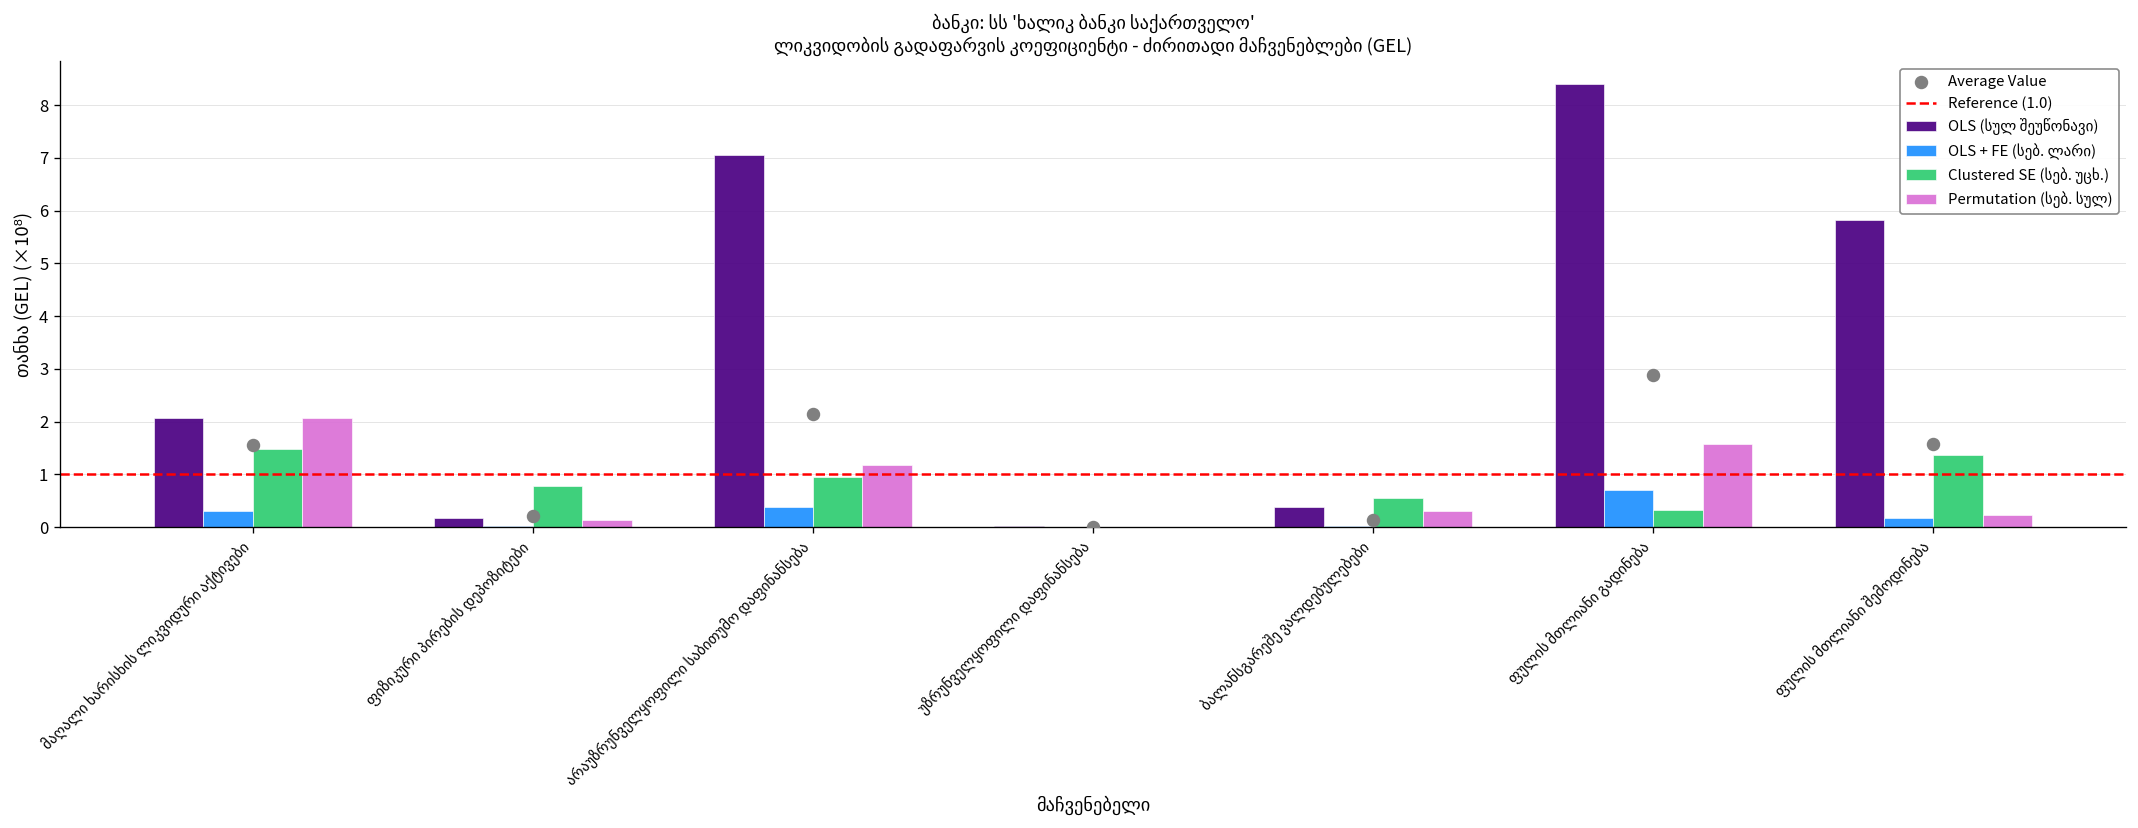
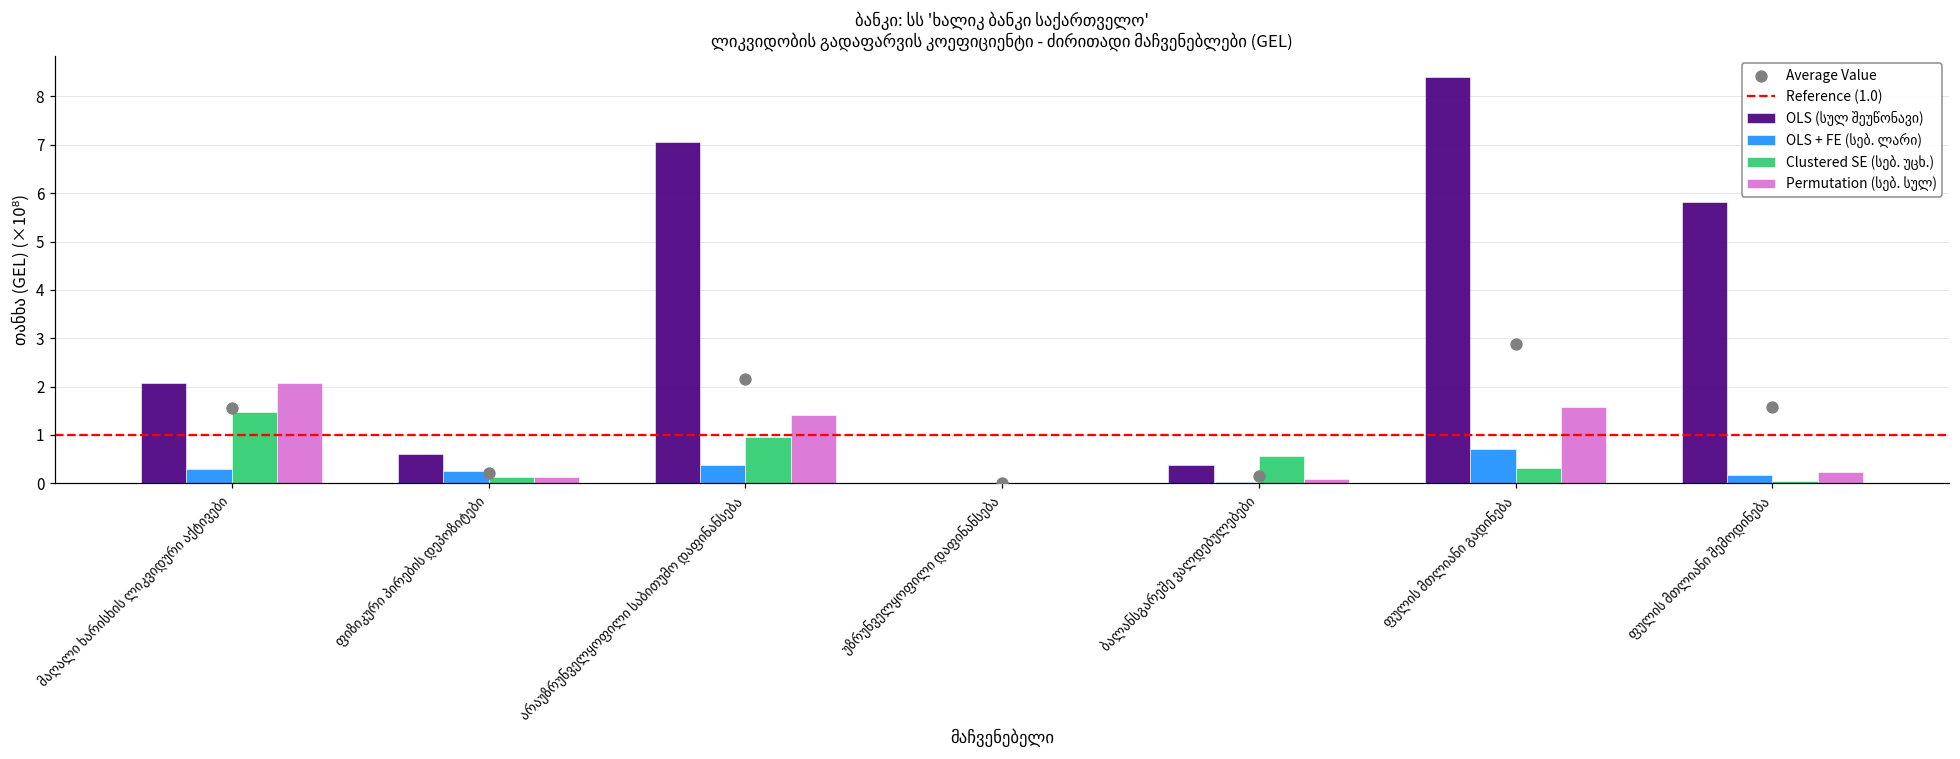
  {
    "OLS (სულ შეუწონავი)": {
      "მაღალი ხარისხის ლიკვიდური აქტივები": 2.1,
-     "ფიზიკური პირების დეპოზიტები": 0.2,
+     "ფიზიკური პირების დეპოზიტები": 0.6,
      "არაუზრუნველყოფილი საბითუმო დაფინანსება": 7.1,
      "ბალანსგარეშე ვალდებულებები": 0.4,
      "ფულის მთლიანი გადინება": 8.4,
      "ფულის მთლიანი შემოდინება": 5.8
    },
    "OLS + FE (სებ. ლარი)": {
      "მაღალი ხარისხის ლიკვიდური აქტივები": 0.3,
-     "ფიზიკური პირების დეპოზიტები": 0.0,
+     "ფიზიკური პირების დეპოზიტები": 0.3,
      "არაუზრუნველყოფილი საბითუმო დაფინანსება": 0.4,
      "უზრუნველყოფილი დაფინანსება": 0.0,
      "ფულის მთლიანი გადინება": 0.7,
      "ფულის მთლიანი შემოდინება": 0.2
    },
    "Clustered SE (სებ. უცხ.)": {
      "მაღალი ხარისხის ლიკვიდური აქტივები": 1.5,
-     "ფიზიკური პირების დეპოზიტები": 0.8,
+     "ფიზიკური პირების დეპოზიტები": 0.1,
      "არაუზრუნველყოფილი საბითუმო დაფინანსება": 1.0,
      "უზრუნველყოფილი დაფინანსება": 0.0,
      "ბალანსგარეშე ვალდებულებები": 0.6,
      "ფულის მთლიანი გადინება": 0.3,
-     "ფულის მთლიანი შემოდინება": 1.4
+     "ფულის მთლიანი შემოდინება": 0.1
    },
    "Permutation (სებ. სულ)": {
      "მაღალი ხარისხის ლიკვიდური აქტივები": 2.1,
      "ფიზიკური პირების დეპოზიტები": 0.1,
-     "არაუზრუნველყოფილი საბითუმო დაფინანსება": 1.2,
+     "არაუზრუნველყოფილი საბითუმო დაფინანსება": 1.4,
      "უზრუნველყოფილი დაფინანსება": 0.0,
-     "ბალანსგარეშე ვალდებულებები": 0.3,
+     "ბალანსგარეშე ვალდებულებები": 0.1,
      "ფულის მთლიანი გადინება": 1.6,
      "ფულის მთლიანი შემოდინება": 0.2
    }
  }
